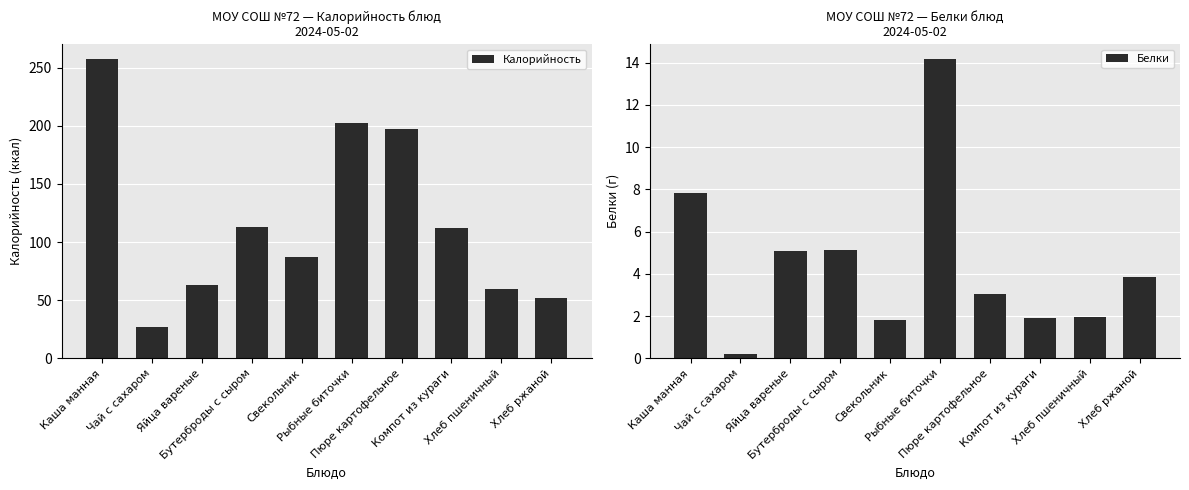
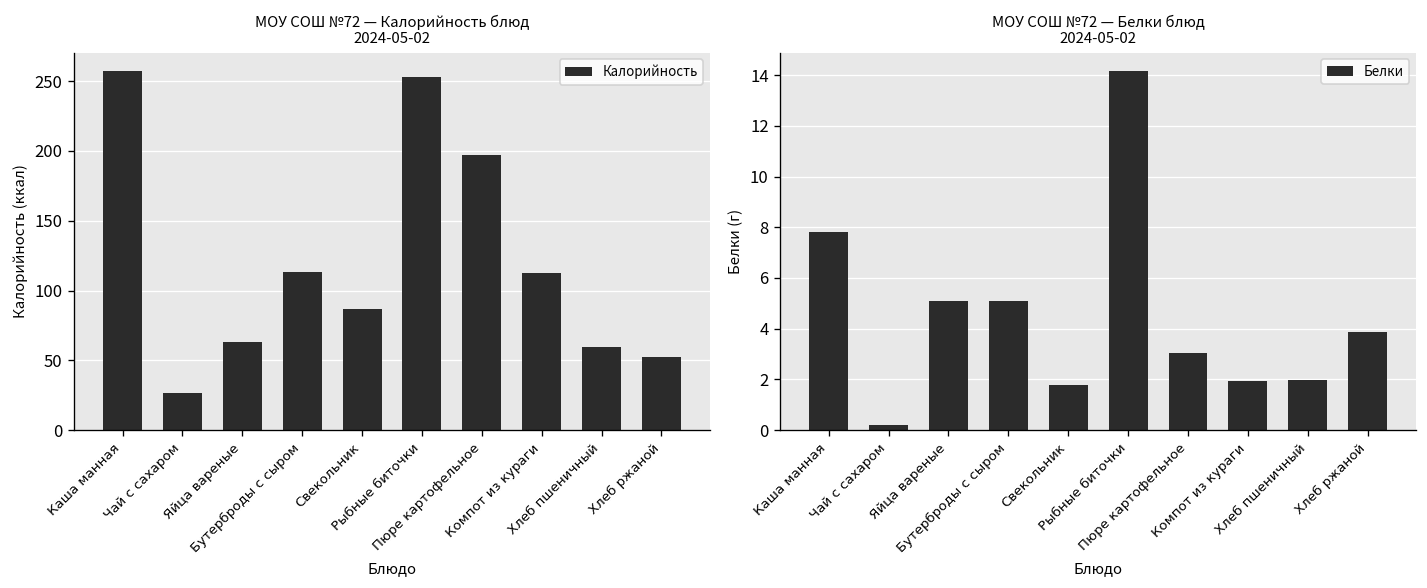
  {
    "МОУ СОШ №72 — Калорийность блюд 2024-05-02": {
      "Каша манная": 257,
      "Чай с сахаром": 27,
      "Яйца вареные": 63,
      "Бутерброды с сыром": 113,
      "Свекольник": 87,
-     "Рыбные биточки": 202,
+     "Рыбные биточки": 253,
      "Пюре картофельное": 197,
      "Компот из кураги": 112,
      "Хлеб пшеничный": 60,
      "Хлеб ржаной": 52
    },
    "МОУ СОШ №72 — Белки блюд 2024-05-02": {
      "Каша манная": 7.8,
      "Чай с сахаром": 0.2,
      "Яйца вареные": 5.1,
      "Бутерброды с сыром": 5.1,
      "Свекольник": 1.8,
      "Рыбные биточки": 14.2,
      "Пюре картофельное": 3.1,
      "Компот из кураги": 1.9,
      "Хлеб пшеничный": 2.0,
      "Хлеб ржаной": 3.9
    }
  }
